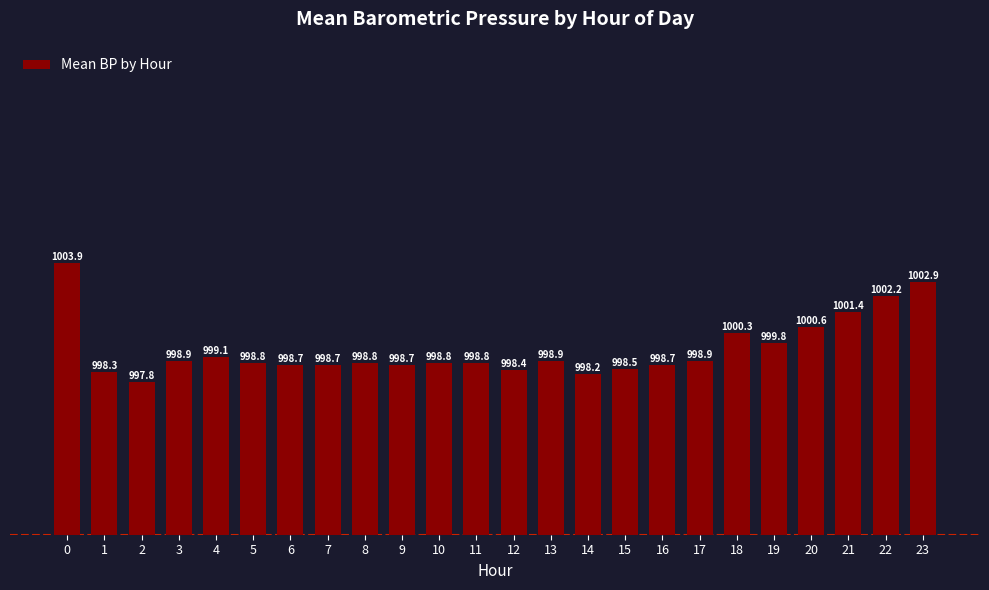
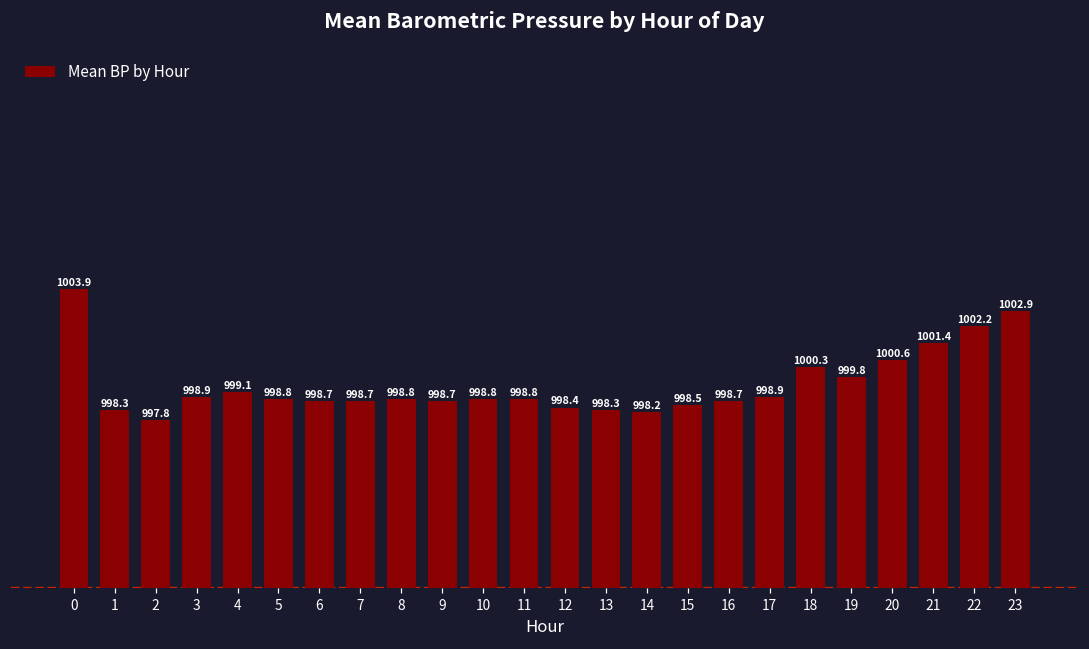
  {
    "0": 1003.9,
    "1": 998.3,
    "2": 997.8,
    "3": 998.9,
    "4": 999.1,
    "5": 998.8,
    "6": 998.7,
    "7": 998.7,
    "8": 998.8,
    "9": 998.7,
    "10": 998.8,
    "11": 998.8,
    "12": 998.4,
-   "13": 998.9,
+   "13": 998.3,
    "14": 998.2,
    "15": 998.5,
    "16": 998.7,
    "17": 998.9,
    "18": 1000.3,
    "19": 999.8,
    "20": 1000.6,
    "21": 1001.4,
    "22": 1002.2,
    "23": 1002.9
  }
